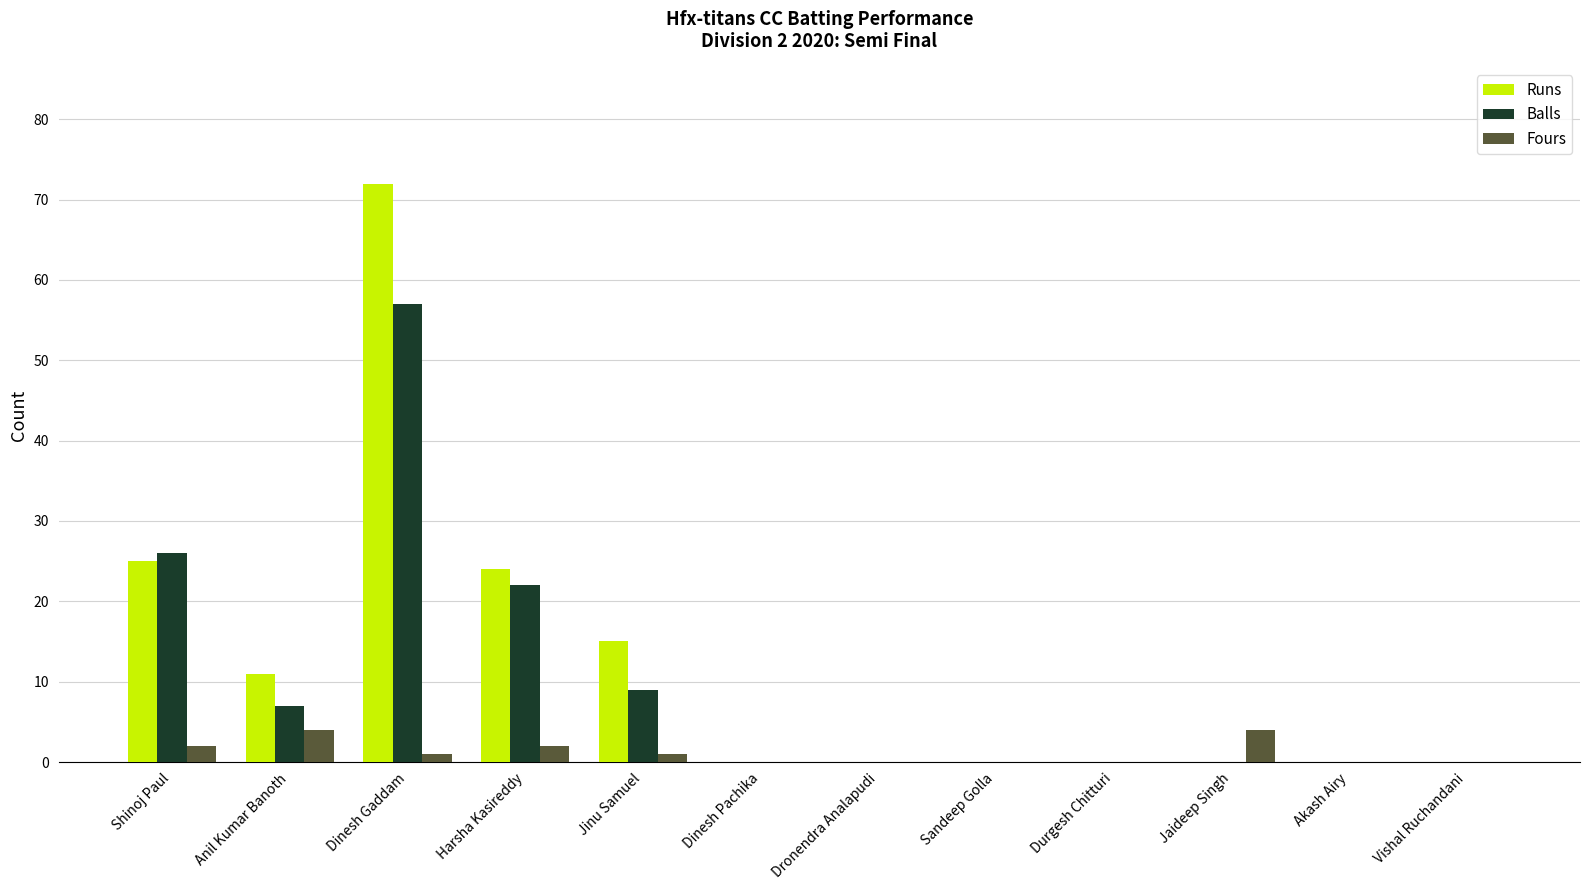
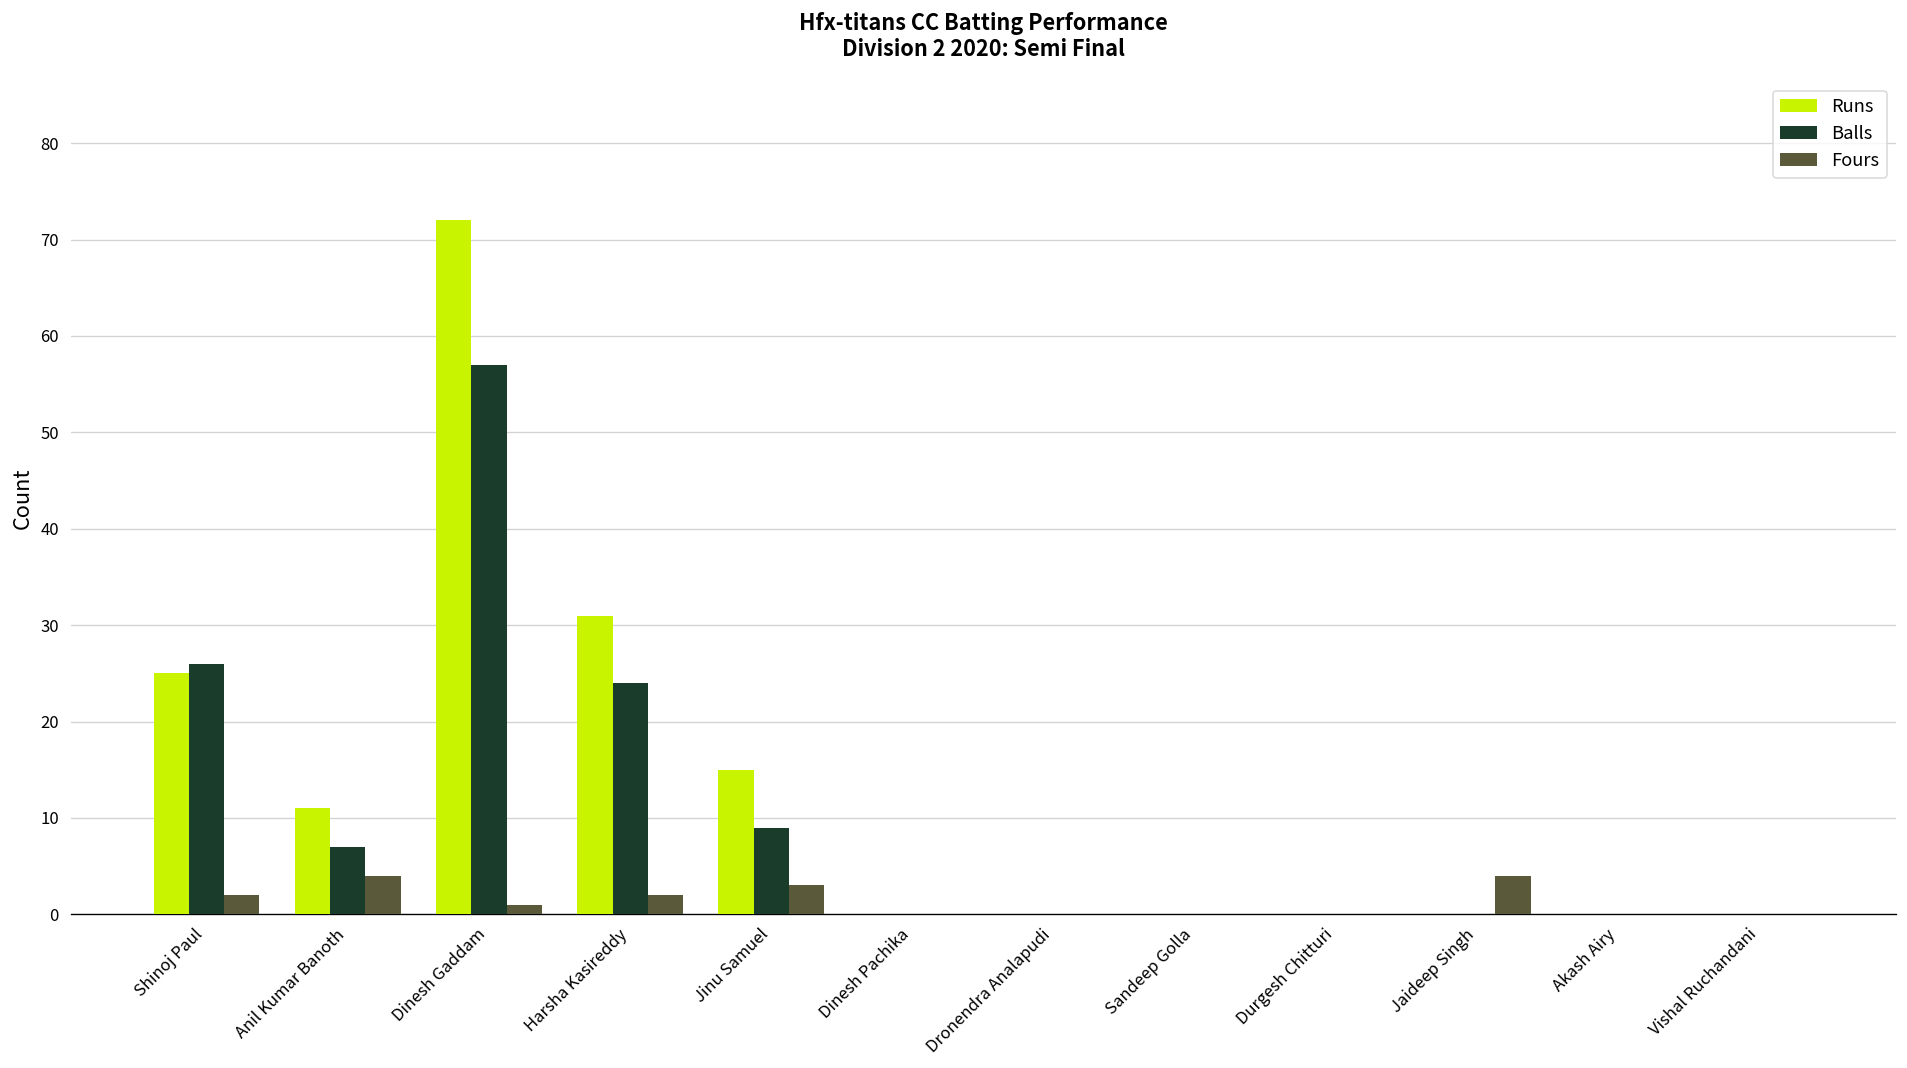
  {
    "Runs": {
      "Shinoj Paul": 25,
      "Anil Kumar Banoth": 11,
      "Dinesh Gaddam": 72,
-     "Harsha Kasireddy": 24,
+     "Harsha Kasireddy": 31,
      "Jinu Samuel": 15,
      "Dinesh Pachika": 0,
      "Dronendra Analapudi": 0,
      "Sandeep Golla": 0,
      "Durgesh Chitturi": 0,
      "Jaideep Singh": 0,
      "Akash Airy": 0,
      "Vishal Ruchandani": 0
    },
    "Balls": {
      "Shinoj Paul": 26,
      "Anil Kumar Banoth": 7,
      "Dinesh Gaddam": 57,
-     "Harsha Kasireddy": 22,
+     "Harsha Kasireddy": 24,
      "Jinu Samuel": 9,
      "Dinesh Pachika": 0,
      "Dronendra Analapudi": 0,
      "Sandeep Golla": 0,
      "Durgesh Chitturi": 0,
      "Jaideep Singh": 0,
      "Akash Airy": 0,
      "Vishal Ruchandani": 0
    },
    "Fours": {
      "Shinoj Paul": 2,
      "Anil Kumar Banoth": 4,
      "Dinesh Gaddam": 1,
      "Harsha Kasireddy": 2,
-     "Jinu Samuel": 1,
+     "Jinu Samuel": 3,
      "Dinesh Pachika": 0,
      "Dronendra Analapudi": 0,
      "Sandeep Golla": 0,
      "Durgesh Chitturi": 0,
      "Jaideep Singh": 4,
      "Akash Airy": 0,
      "Vishal Ruchandani": 0
    }
  }
